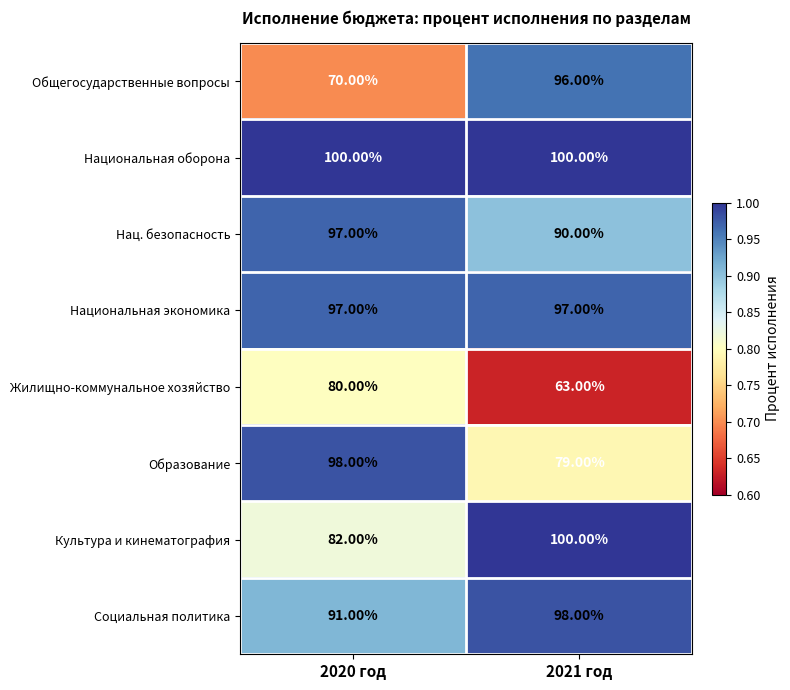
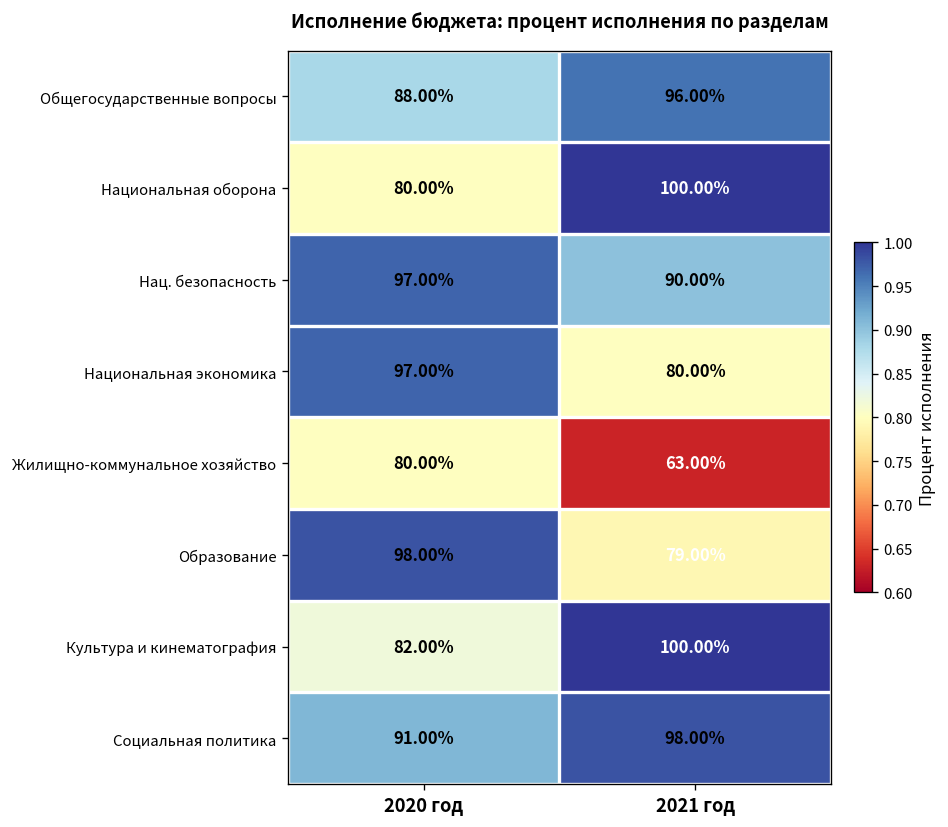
  {
    "Общегосударственные вопросы": {
-     "2020 год": "70.00%",
+     "2020 год": "88.00%",
      "2021 год": "96.00%"
    },
    "Национальная оборона": {
-     "2020 год": "100.00%",
+     "2020 год": "80.00%",
      "2021 год": "100.00%"
    },
    "Нац. безопасность": {
      "2020 год": "97.00%",
      "2021 год": "90.00%"
    },
    "Национальная экономика": {
      "2020 год": "97.00%",
-     "2021 год": "97.00%"
+     "2021 год": "80.00%"
    },
    "Жилищно-коммунальное хозяйство": {
      "2020 год": "80.00%",
      "2021 год": "63.00%"
    },
    "Образование": {
      "2020 год": "98.00%",
      "2021 год": "79.00%"
    },
    "Культура и кинематография": {
      "2020 год": "82.00%",
      "2021 год": "100.00%"
    },
    "Социальная политика": {
      "2020 год": "91.00%",
      "2021 год": "98.00%"
    }
  }
